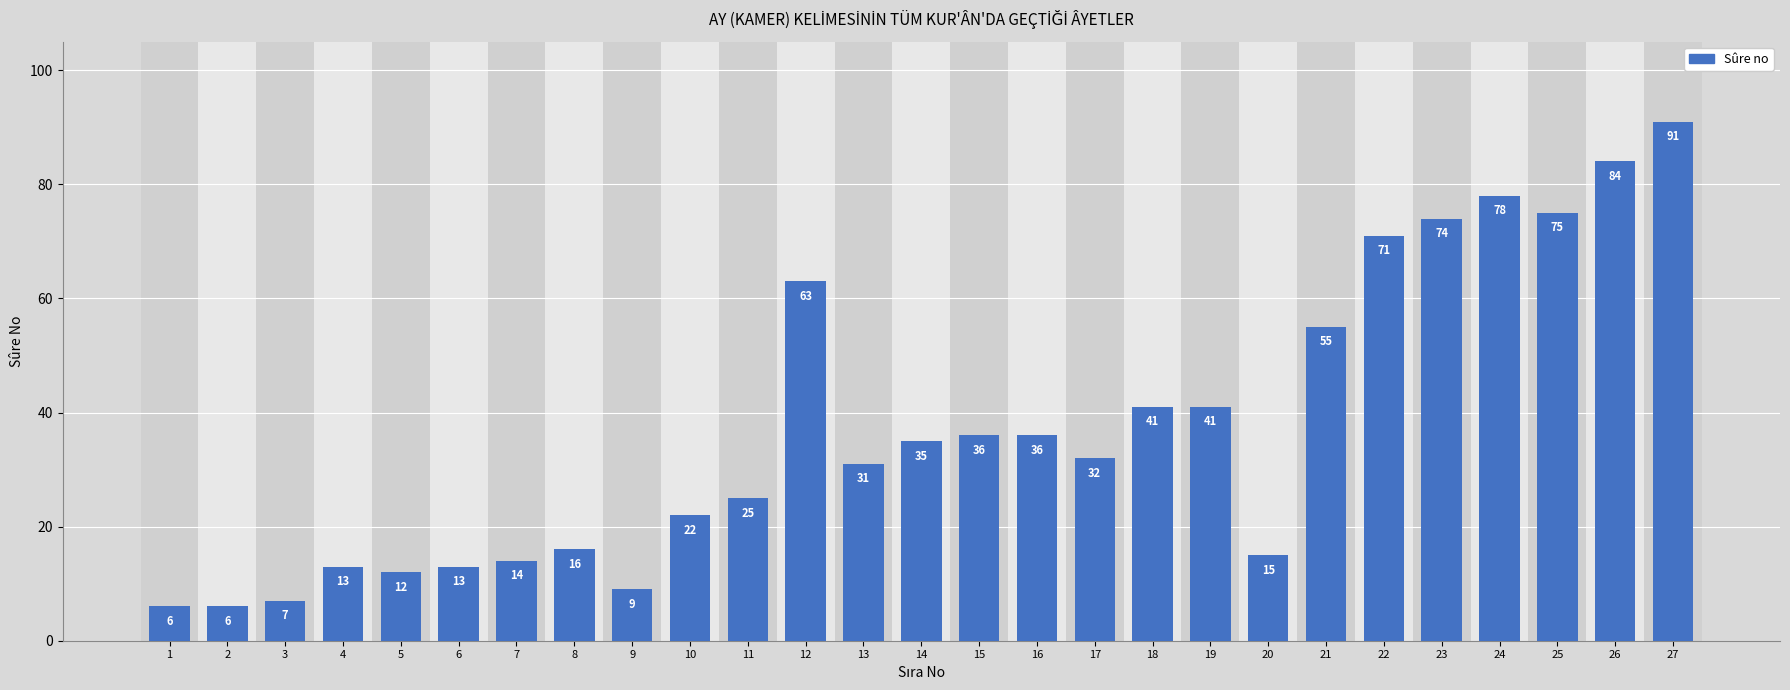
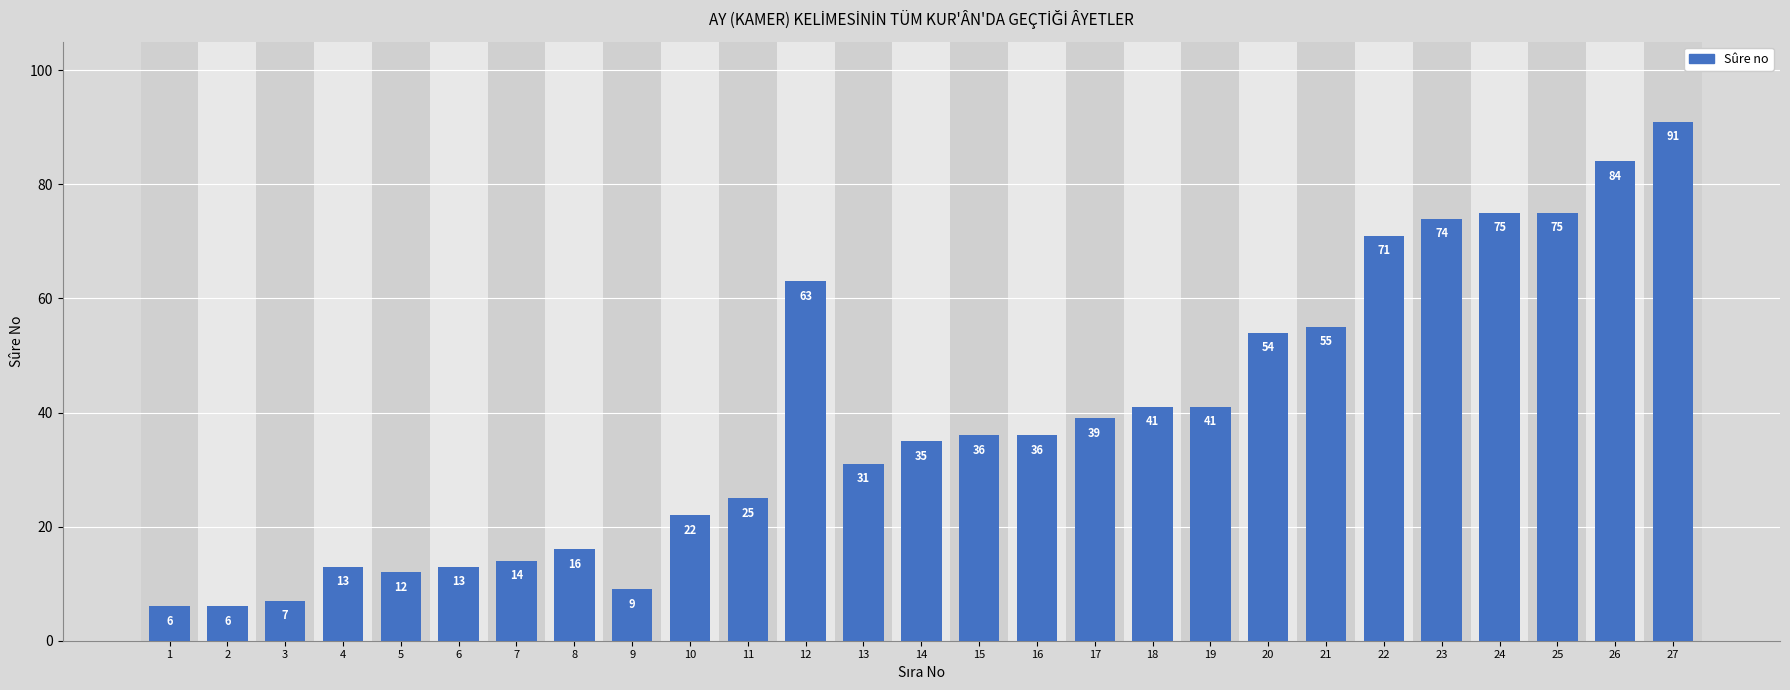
  {
    "1": 6,
    "2": 6,
    "3": 7,
    "4": 13,
    "5": 12,
    "6": 13,
    "7": 14,
    "8": 16,
    "9": 9,
    "10": 22,
    "11": 25,
    "12": 63,
    "13": 31,
    "14": 35,
    "15": 36,
    "16": 36,
-   "17": 32,
+   "17": 39,
    "18": 41,
    "19": 41,
-   "20": 15,
+   "20": 54,
    "21": 55,
    "22": 71,
    "23": 74,
-   "24": 78,
+   "24": 75,
    "25": 75,
    "26": 84,
    "27": 91
  }
